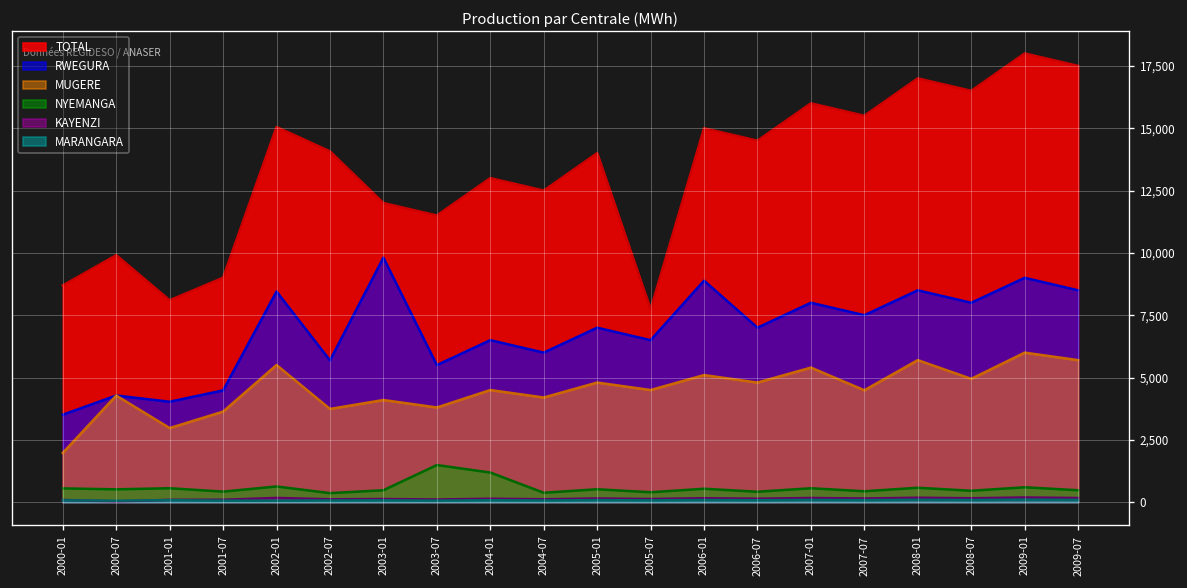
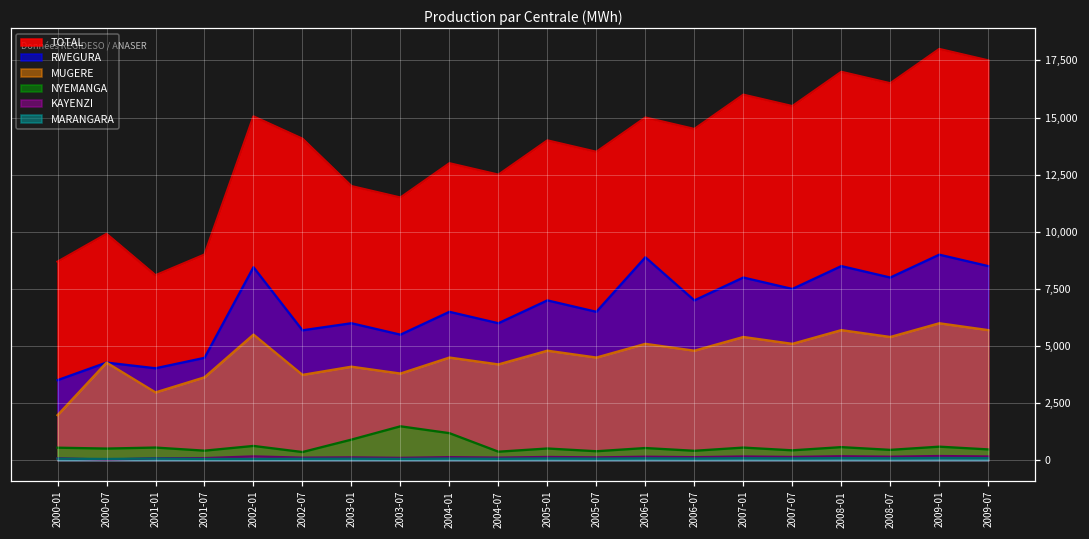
  {
    "TOTAL": {
      "2000-01": "8,700",
      "2000-07": "9,900",
      "2001-01": "8,100",
      "2001-07": "9,000",
      "2002-01": "15,100",
      "2002-07": "14,100",
      "2003-01": "12,000",
      "2003-07": "11,500",
      "2004-01": "13,000",
      "2004-07": "12,500",
      "2005-01": "14,000",
-     "2005-07": "7,700",
+     "2005-07": "13,500",
      "2006-01": "15,000",
      "2006-07": "14,500",
      "2007-01": "16,000",
      "2007-07": "15,500",
      "2008-01": "17,000",
      "2008-07": "16,500",
      "2009-01": "18,000",
      "2009-07": "17,500"
    },
    "RWEGURA": {
      "2000-01": "3,500",
      "2001-01": "4,000",
      "2001-07": "4,500",
      "2002-01": "8,500",
      "2002-07": "5,700",
-     "2003-01": "9,800",
+     "2003-01": "6,000",
      "2003-07": "5,500",
      "2004-01": "6,500",
      "2004-07": "6,000",
      "2005-01": "7,000",
      "2005-07": "6,500",
      "2006-01": "8,900",
      "2006-07": "7,000",
      "2007-01": "8,000",
      "2007-07": "7,500",
      "2008-01": "8,500",
      "2008-07": "8,000",
      "2009-01": "9,000",
      "2009-07": "8,500"
    },
    "MUGERE": {
      "2000-01": "2,000",
      "2001-01": "3,000",
      "2001-07": "3,600",
      "2002-01": "5,500",
      "2002-07": "3,700",
      "2003-01": "4,100",
      "2003-07": "3,800",
      "2004-01": "4,500",
      "2004-07": "4,200",
      "2005-01": "4,800",
      "2005-07": "4,500",
      "2006-01": "5,100",
      "2006-07": "4,800",
      "2007-01": "5,400",
-     "2007-07": "4,500",
+     "2007-07": "5,100",
      "2008-01": "5,700",
-     "2008-07": "4,900",
+     "2008-07": "5,400",
      "2009-01": "6,000",
      "2009-07": "5,700"
    },
    "NYEMANGA": {
      "2000-01": "600",
      "2000-07": "500",
      "2001-01": "600",
      "2001-07": "400",
      "2002-01": "600",
      "2002-07": "400",
-     "2003-01": "500",
+     "2003-01": "900",
      "2003-07": "1,500",
      "2004-01": "1,200",
      "2004-07": "400",
      "2005-01": "500",
      "2005-07": "400",
      "2006-01": "500",
      "2006-07": "400",
      "2007-01": "600",
      "2007-07": "400",
      "2008-01": "600",
      "2008-07": "500",
      "2009-01": "600",
      "2009-07": "500"
    }
  }
